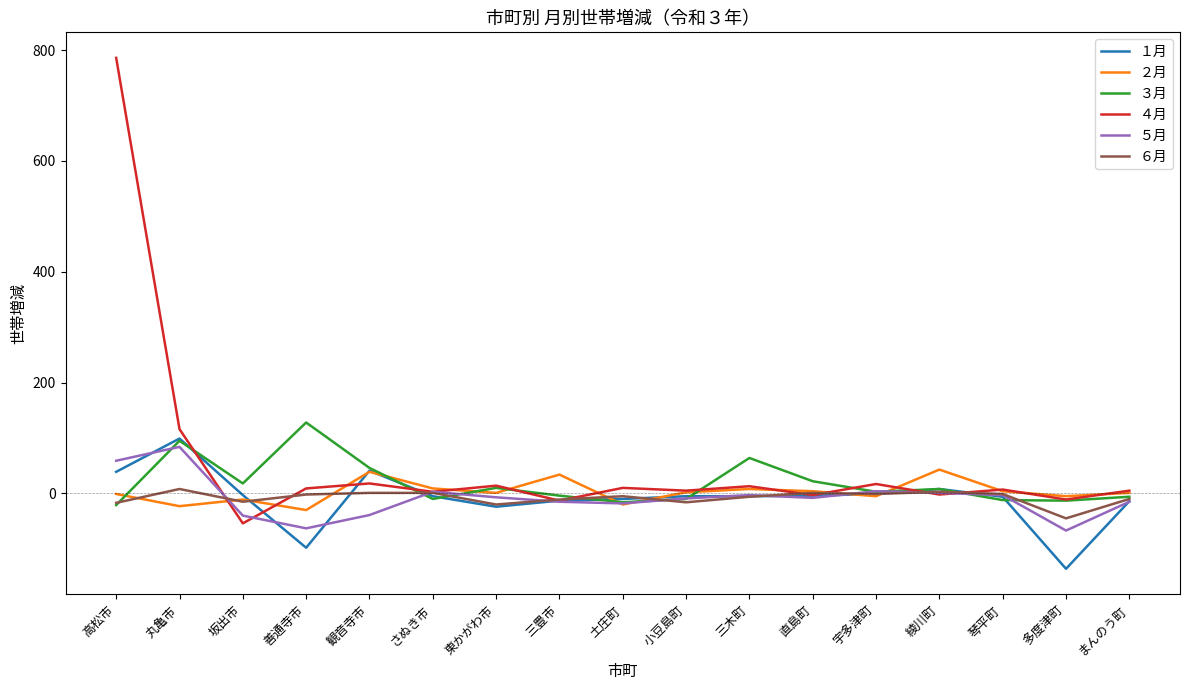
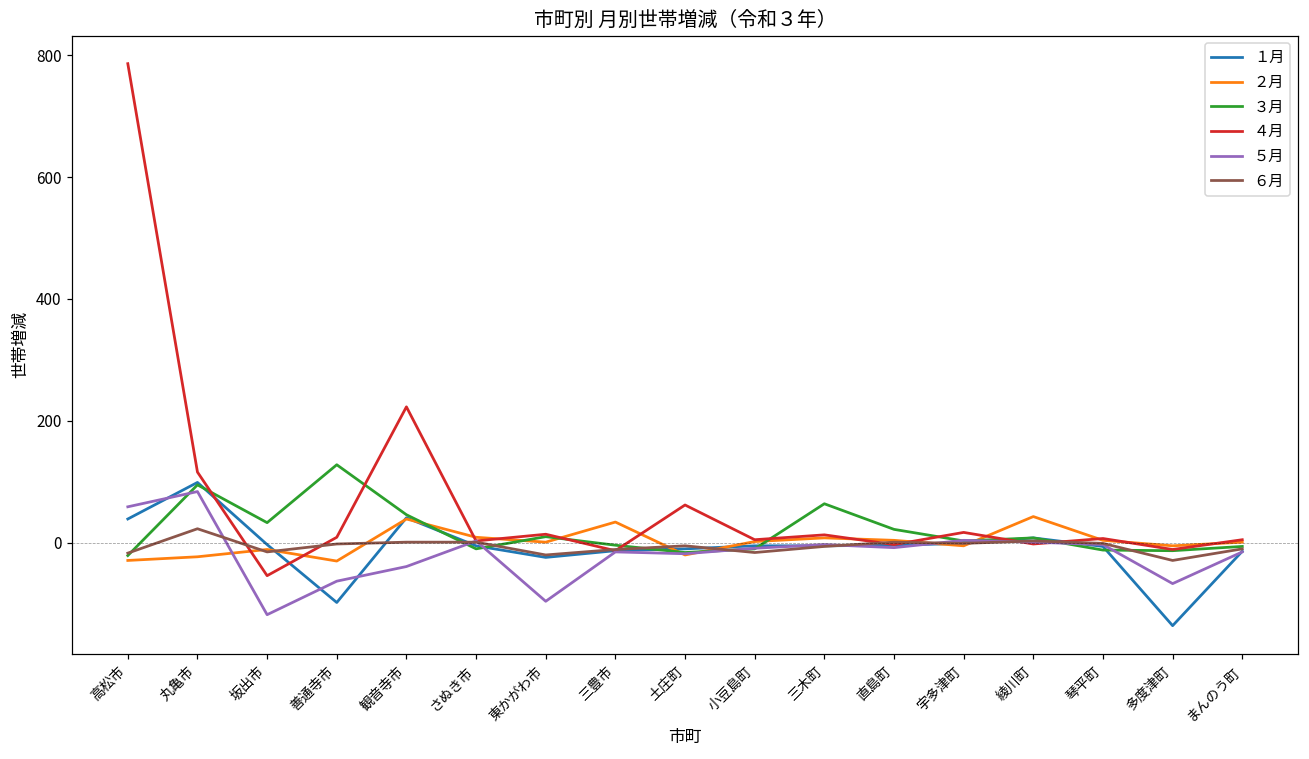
  {
    "１月": {
      "高松市": 40,
      "坂出市": 0,
      "善通寺市": -100,
      "さぬき市": -10,
      "土庄町": -10,
      "多度津町": -140
    },
    "２月": {
-     "高松市": 0,
+     "高松市": -30,
      "丸亀市": -20,
      "善通寺市": -30,
      "さぬき市": 10,
      "東かがわ市": 0,
      "三豊市": 30,
      "三木町": 10,
      "綾川町": 40,
      "多度津町": -10
    },
    "３月": {
-     "坂出市": 20,
+     "坂出市": 30,
      "善通寺市": 130,
      "観音寺市": 50,
      "さぬき市": -10,
      "三豊市": 0,
      "三木町": 60,
      "直島町": 20,
      "琴平町": -10
    },
    "４月": {
      "高松市": 790,
      "丸亀市": 120,
      "坂出市": -50,
      "善通寺市": 10,
-     "観音寺市": 20,
-     "土庄町": 10,
+     "観音寺市": 220,
+     "土庄町": 60,
      "三木町": 10,
      "宇多津町": 20
    },
    "５月": {
      "高松市": 60,
      "丸亀市": 80,
-     "坂出市": -40,
+     "坂出市": -120,
      "善通寺市": -60,
      "観音寺市": -40,
-     "東かがわ市": -10,
+     "東かがわ市": -100,
      "多度津町": -70
    },
    "６月": {
-     "丸亀市": 10,
+     "丸亀市": 20,
      "善通寺市": 0,
      "観音寺市": 0,
      "土庄町": -10,
      "小豆島町": -20,
-     "多度津町": -50
+     "多度津町": -30
    }
  }
